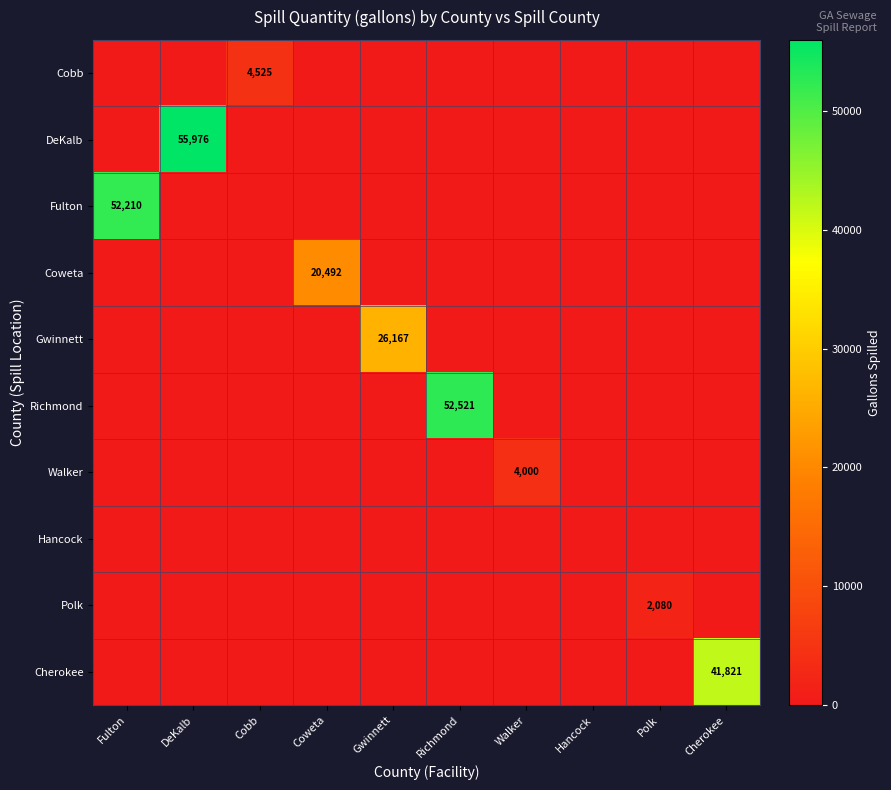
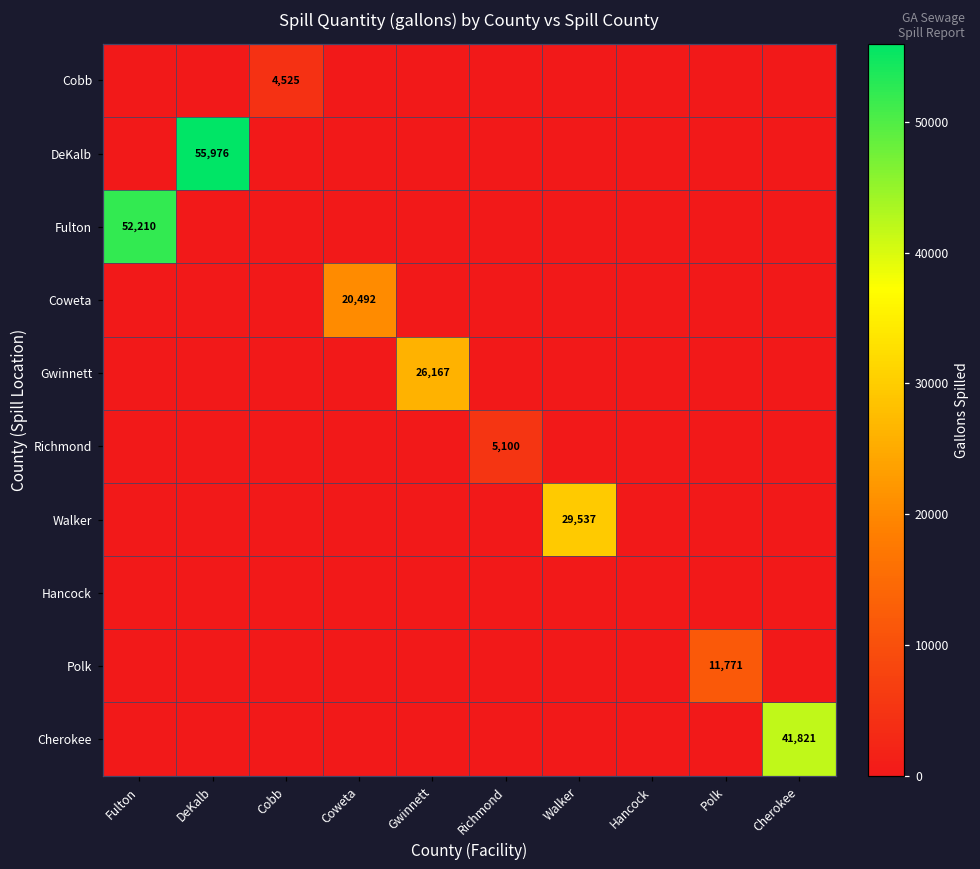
  {
    "Cobb": {
      "Cobb": "4,525"
    },
    "DeKalb": {
      "DeKalb": "55,976"
    },
    "Fulton": {
      "Fulton": "52,210"
    },
    "Coweta": {
      "Coweta": "20,492"
    },
    "Gwinnett": {
      "Gwinnett": "26,167"
    },
    "Richmond": {
-     "Richmond": "52,521"
+     "Richmond": "5,100"
    },
    "Walker": {
-     "Walker": "4,000"
+     "Walker": "29,537"
    },
    "Polk": {
-     "Polk": "2,080"
+     "Polk": "11,771"
    },
    "Cherokee": {
      "Cherokee": "41,821"
    }
  }
